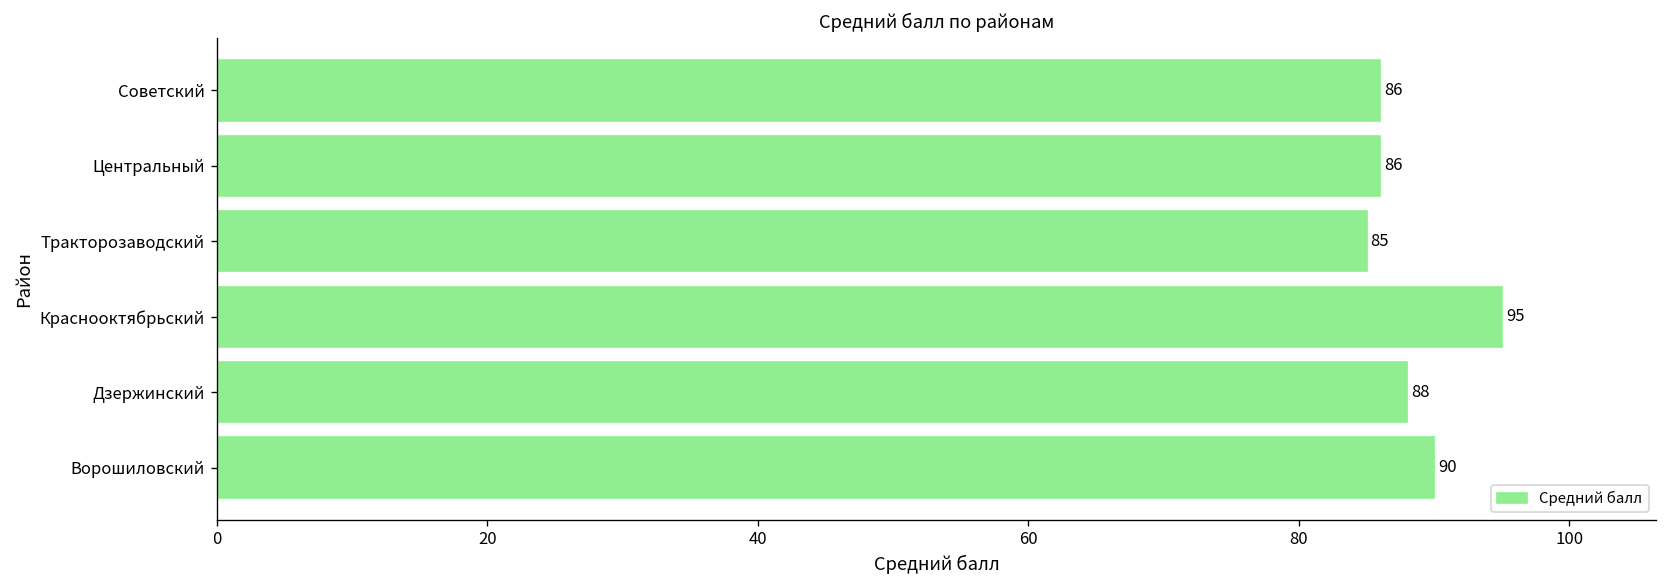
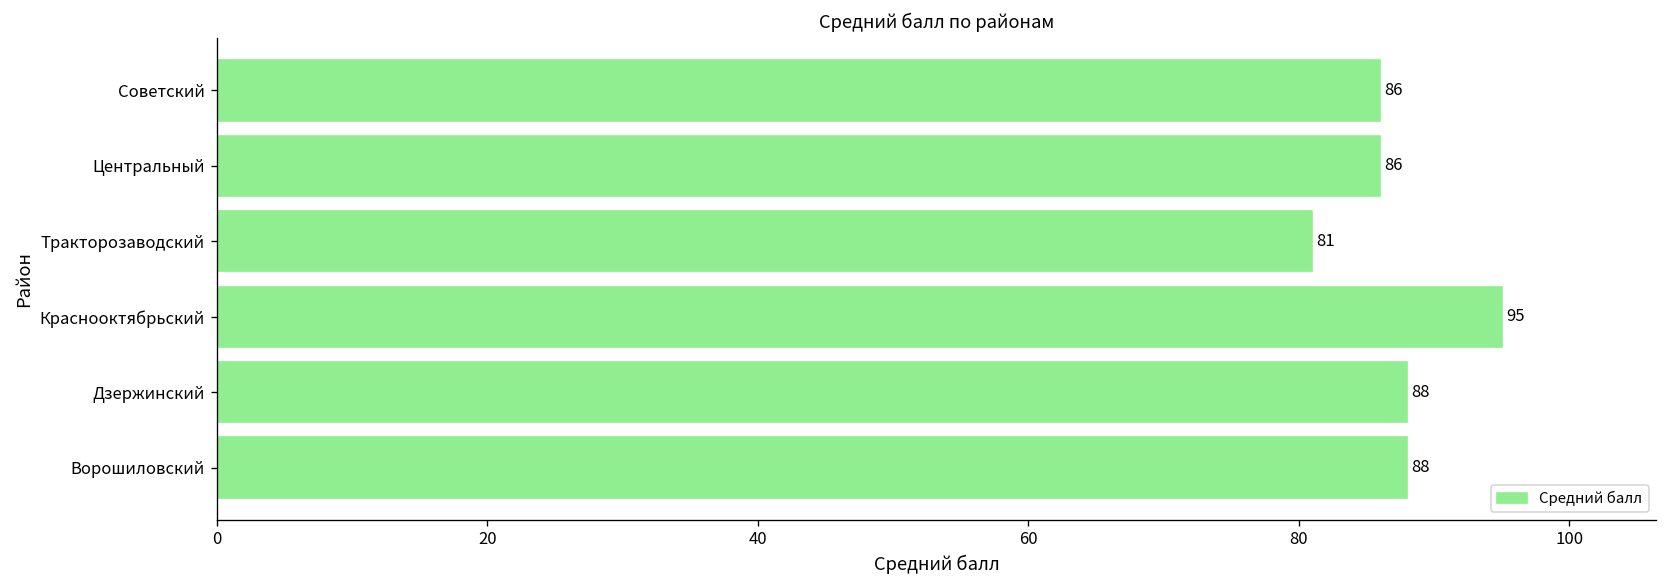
  {
    "Советский": 86,
    "Центральный": 86,
-   "Тракторозаводский": 85,
+   "Тракторозаводский": 81,
    "Краснооктябрьский": 95,
    "Дзержинский": 88,
-   "Ворошиловский": 90
+   "Ворошиловский": 88
  }
